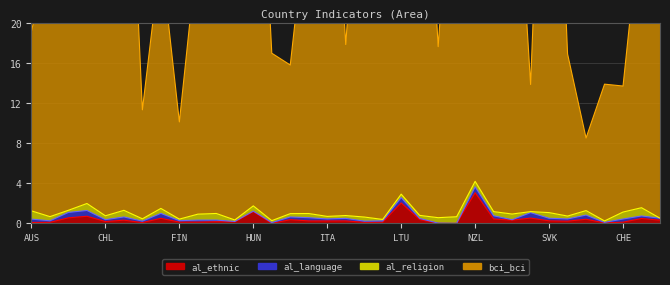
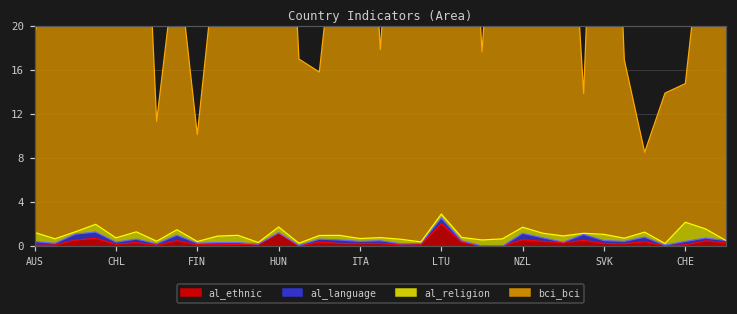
  {
    "al_ethnic": {
      "AUS": 0.1,
      "LTU": 2.0,
-     "NZL": 3.1,
+     "NZL": 0.6,
      "SVK": 0.3,
      "CHE": 0.1
    },
    "al_language": {
      "AUS": 0.3,
      "LTU": 0.5,
      "NZL": 0.6,
      "SVK": 0.3,
      "CHE": 0.3
    },
    "al_religion": {
      "AUS": 0.8,
      "CHL": 0.4,
      "HUN": 0.5,
      "ITA": 0.3,
      "LTU": 0.3,
      "NZL": 0.6,
      "SVK": 0.6,
-     "CHE": 0.7
+     "CHE": 1.7
    },
    "bci_bci": {
      "AUS": 17.9,
      "FIN": 9.7,
      "CHE": 12.6
    }
  }
